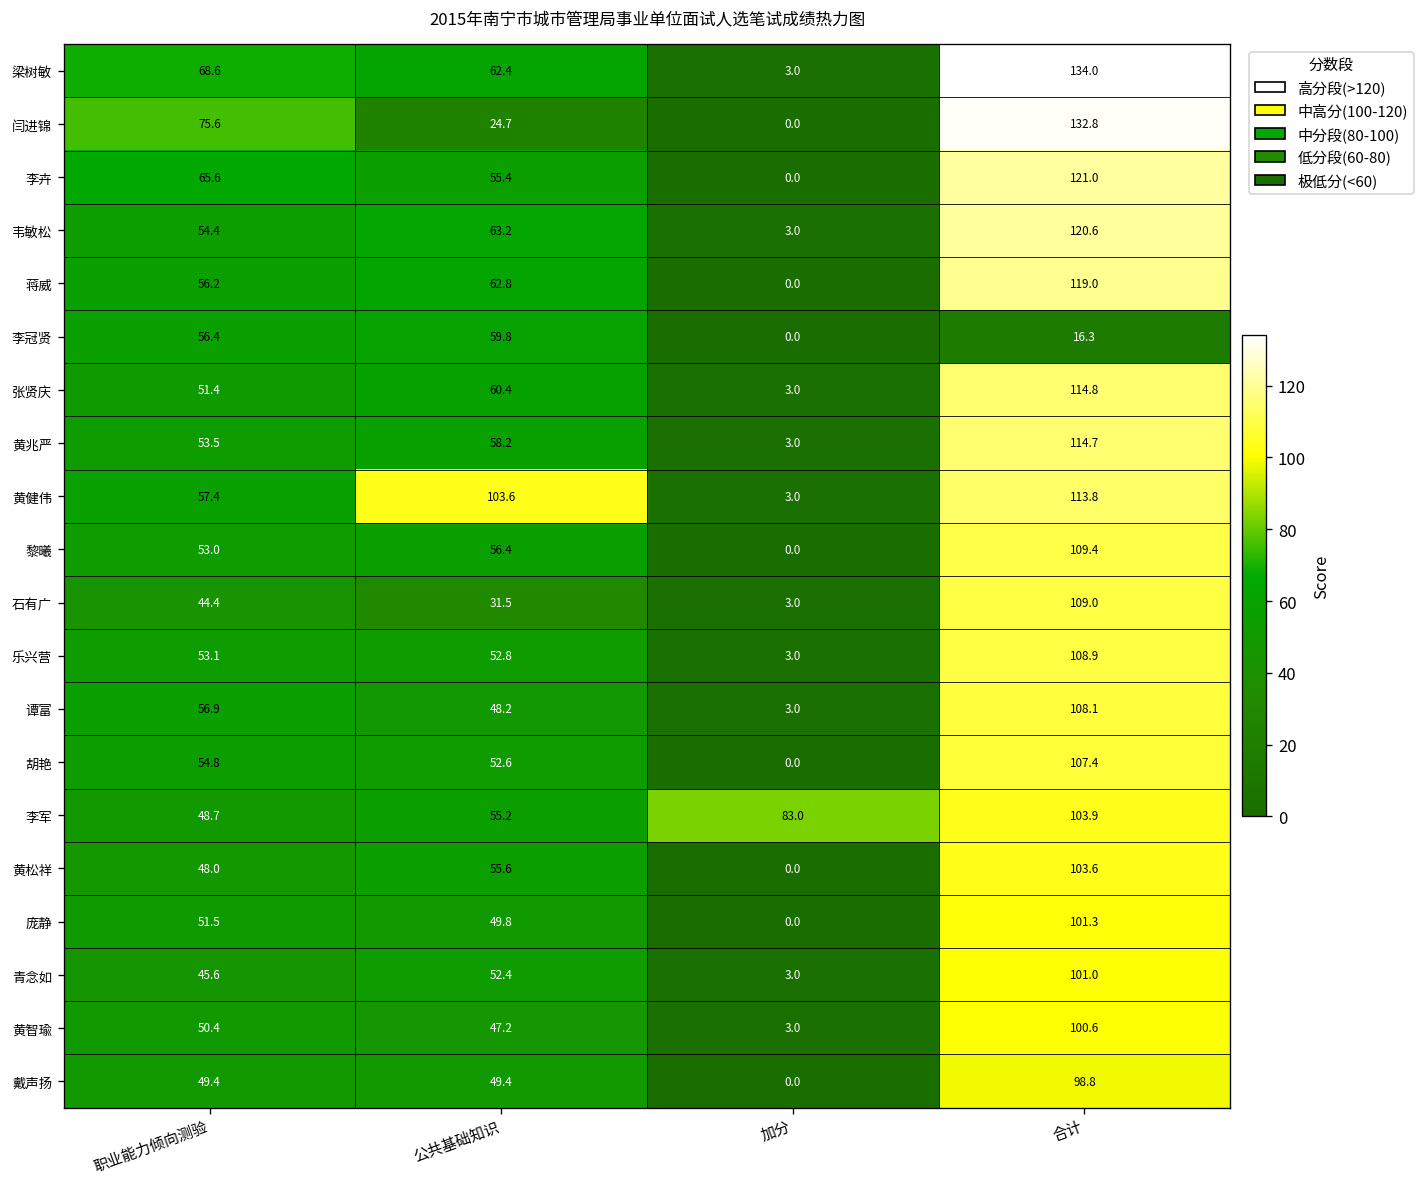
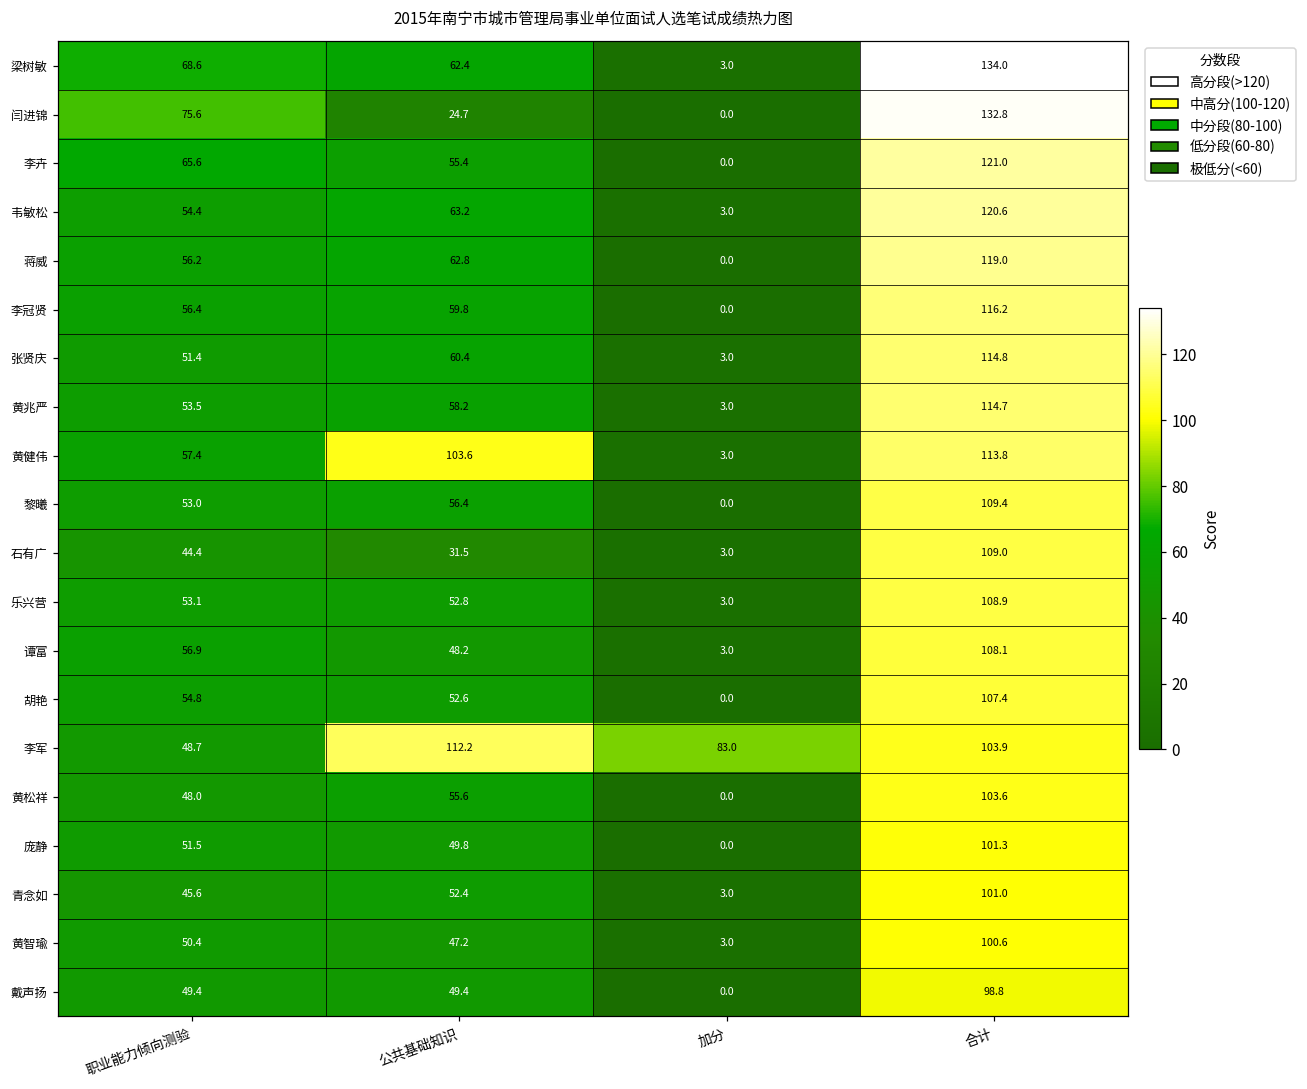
  {
    "梁树敏": {
      "职业能力倾向测验": 68.6,
      "公共基础知识": 62.4,
      "加分": 3.0,
      "合计": 134.0
    },
    "闫进锦": {
      "职业能力倾向测验": 75.6,
      "公共基础知识": 24.7,
      "加分": 0.0,
      "合计": 132.8
    },
    "李卉": {
      "职业能力倾向测验": 65.6,
      "公共基础知识": 55.4,
      "加分": 0.0,
      "合计": 121.0
    },
    "韦敏松": {
      "职业能力倾向测验": 54.4,
      "公共基础知识": 63.2,
      "加分": 3.0,
      "合计": 120.6
    },
    "蒋威": {
      "职业能力倾向测验": 56.2,
      "公共基础知识": 62.8,
      "加分": 0.0,
      "合计": 119.0
    },
    "李冠贤": {
      "职业能力倾向测验": 56.4,
      "公共基础知识": 59.8,
      "加分": 0.0,
-     "合计": 16.3
+     "合计": 116.2
    },
    "张贤庆": {
      "职业能力倾向测验": 51.4,
      "公共基础知识": 60.4,
      "加分": 3.0,
      "合计": 114.8
    },
    "黄兆严": {
      "职业能力倾向测验": 53.5,
      "公共基础知识": 58.2,
      "加分": 3.0,
      "合计": 114.7
    },
    "黄健伟": {
      "职业能力倾向测验": 57.4,
      "公共基础知识": 103.6,
      "加分": 3.0,
      "合计": 113.8
    },
    "黎曦": {
      "职业能力倾向测验": 53.0,
      "公共基础知识": 56.4,
      "加分": 0.0,
      "合计": 109.4
    },
    "石有广": {
      "职业能力倾向测验": 44.4,
      "公共基础知识": 31.5,
      "加分": 3.0,
      "合计": 109.0
    },
    "乐兴营": {
      "职业能力倾向测验": 53.1,
      "公共基础知识": 52.8,
      "加分": 3.0,
      "合计": 108.9
    },
    "谭富": {
      "职业能力倾向测验": 56.9,
      "公共基础知识": 48.2,
      "加分": 3.0,
      "合计": 108.1
    },
    "胡艳": {
      "职业能力倾向测验": 54.8,
      "公共基础知识": 52.6,
      "加分": 0.0,
      "合计": 107.4
    },
    "李军": {
      "职业能力倾向测验": 48.7,
-     "公共基础知识": 55.2,
+     "公共基础知识": 112.2,
      "加分": 83.0,
      "合计": 103.9
    },
    "黄松祥": {
      "职业能力倾向测验": 48.0,
      "公共基础知识": 55.6,
      "加分": 0.0,
      "合计": 103.6
    },
    "庞静": {
      "职业能力倾向测验": 51.5,
      "公共基础知识": 49.8,
      "加分": 0.0,
      "合计": 101.3
    },
    "青念如": {
      "职业能力倾向测验": 45.6,
      "公共基础知识": 52.4,
      "加分": 3.0,
      "合计": 101.0
    },
    "黄智瑜": {
      "职业能力倾向测验": 50.4,
      "公共基础知识": 47.2,
      "加分": 3.0,
      "合计": 100.6
    },
    "戴声扬": {
      "职业能力倾向测验": 49.4,
      "公共基础知识": 49.4,
      "加分": 0.0,
      "合计": 98.8
    }
  }
